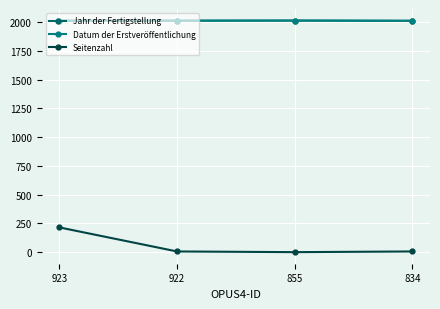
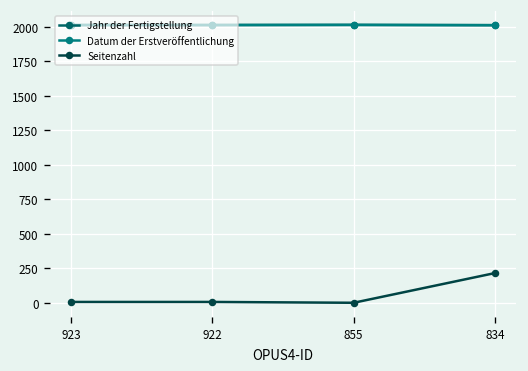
  {
    "Datum der Erstveröffentlichung": {
      "855": 2010,
      "834": 2010
    },
    "Seitenzahl": {
-     "923": 220,
+     "923": 10,
      "922": 10,
      "855": 0,
-     "834": 10
+     "834": 220
    }
  }
